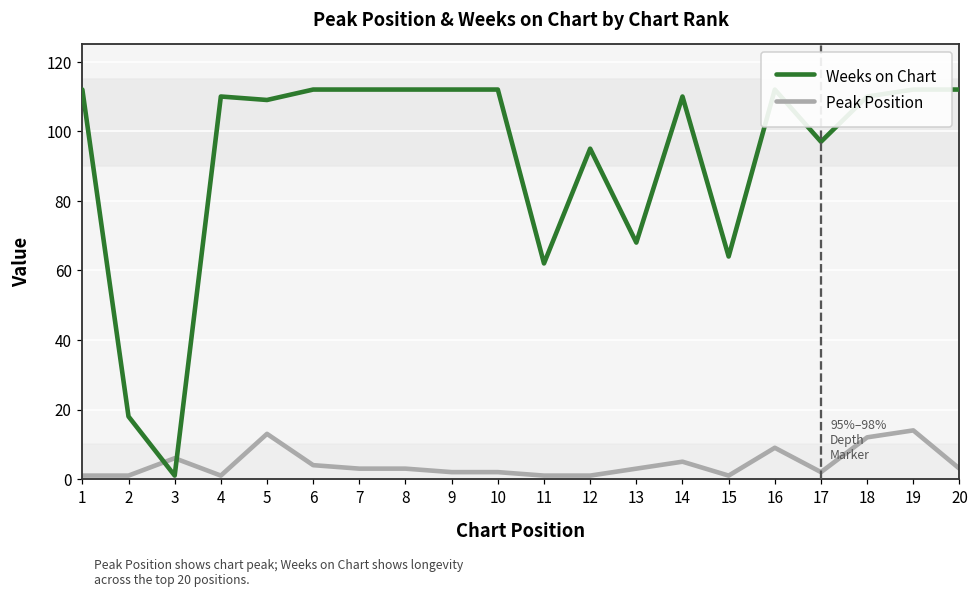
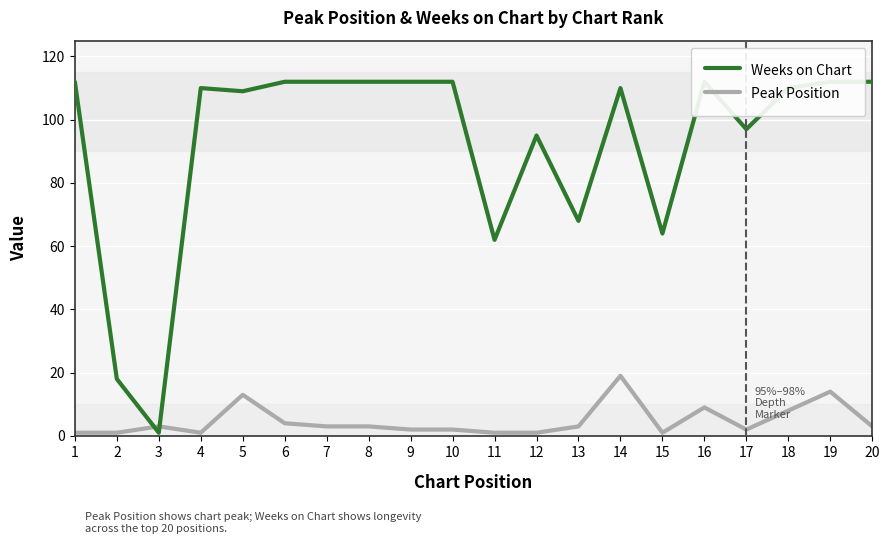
  {
    "Weeks on Chart": {
      "1": 112,
      "2": 18,
      "3": 1,
      "4": 110,
      "5": 109,
      "6": 112,
      "7": 112,
      "8": 112,
      "9": 112,
      "10": 112,
      "11": 62,
      "12": 95,
      "13": 68,
      "14": 110,
      "15": 64,
      "17": 97,
      "20": 112
    },
    "Peak Position": {
      "1": 1,
      "2": 1,
-     "3": 6,
+     "3": 3,
      "4": 1,
      "5": 13,
      "6": 4,
      "7": 3,
      "8": 3,
      "9": 2,
      "10": 2,
      "11": 1,
      "12": 1,
      "13": 3,
-     "14": 5,
+     "14": 19,
      "15": 1,
      "16": 9,
      "17": 2,
-     "18": 12,
+     "18": 8,
      "19": 14,
      "20": 3
    }
  }
